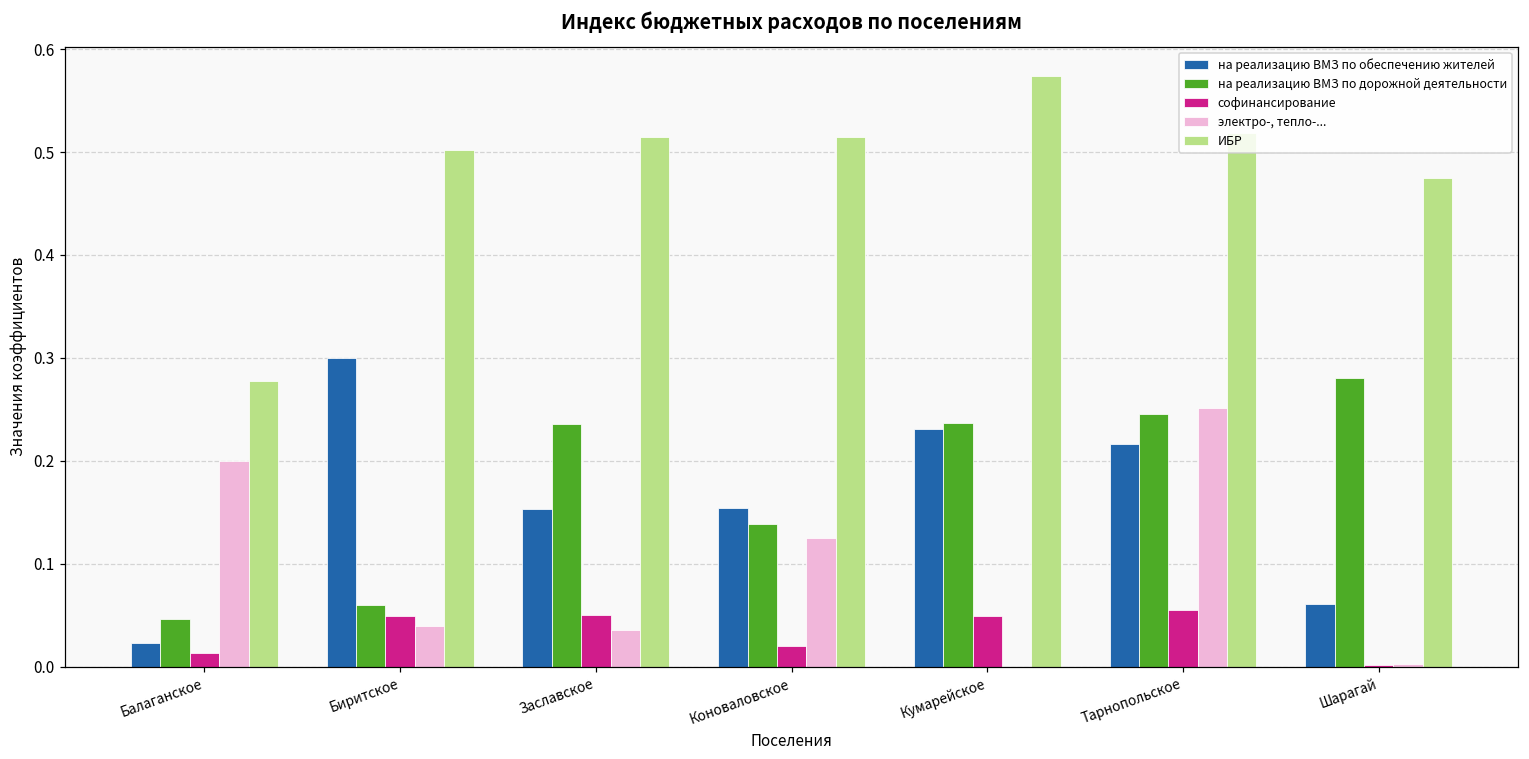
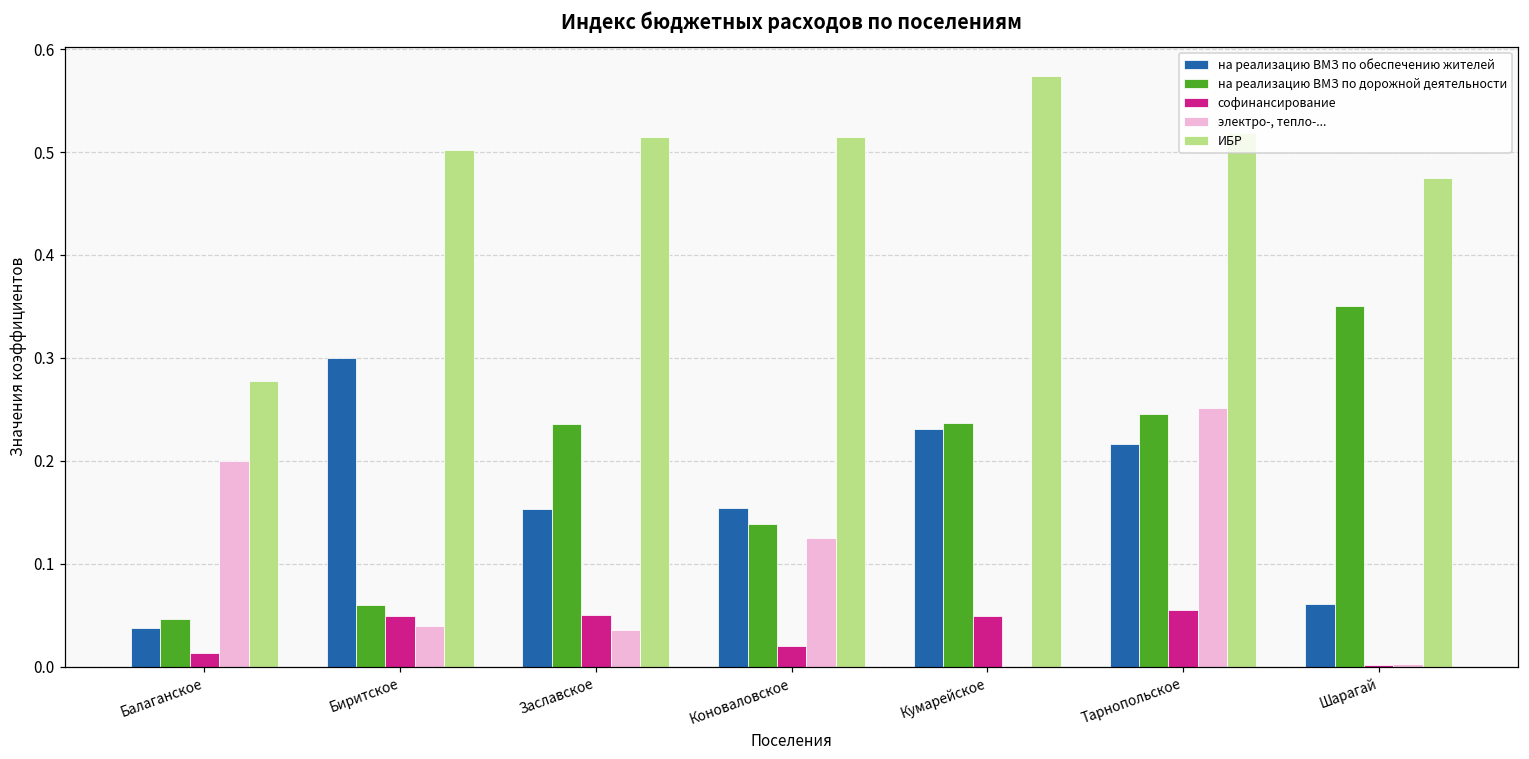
  {
    "на реализацию ВМЗ по обеспечению жителей": {
-     "Балаганское": 0.02,
+     "Балаганское": 0.04,
      "Биритское": 0.30,
      "Заславское": 0.15,
      "Коноваловское": 0.15,
      "Кумарейское": 0.23,
      "Тарнопольское": 0.22,
      "Шарагай": 0.06
    },
    "на реализацию ВМЗ по дорожной деятельности": {
      "Балаганское": 0.05,
      "Биритское": 0.06,
      "Заславское": 0.24,
      "Коноваловское": 0.14,
      "Кумарейское": 0.24,
      "Тарнопольское": 0.25,
-     "Шарагай": 0.28
+     "Шарагай": 0.35
    },
    "софинансирование": {
      "Балаганское": 0.01,
      "Биритское": 0.05,
      "Заславское": 0.05,
      "Коноваловское": 0.02,
      "Кумарейское": 0.05,
      "Тарнопольское": 0.05
    },
    "электро-, тепло-...": {
      "Балаганское": 0.20,
      "Биритское": 0.04,
      "Заславское": 0.04,
      "Коноваловское": 0.13,
      "Кумарейское": 0.00,
      "Тарнопольское": 0.25
    },
    "ИБР": {
      "Балаганское": 0.28,
      "Биритское": 0.50,
      "Заславское": 0.51,
      "Коноваловское": 0.51,
      "Кумарейское": 0.57,
      "Шарагай": 0.47
    }
  }
